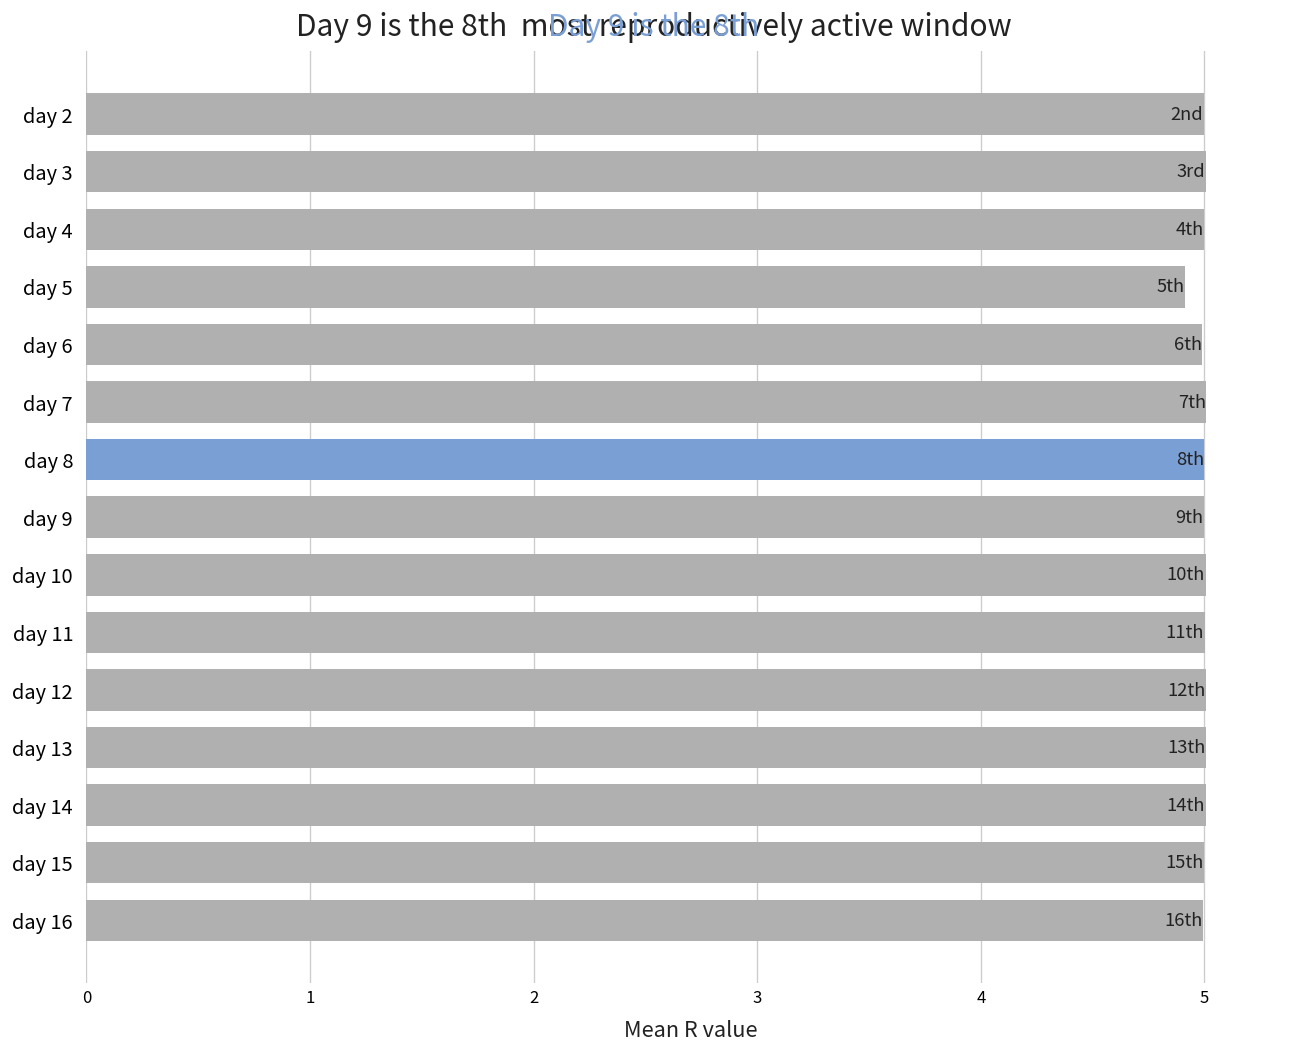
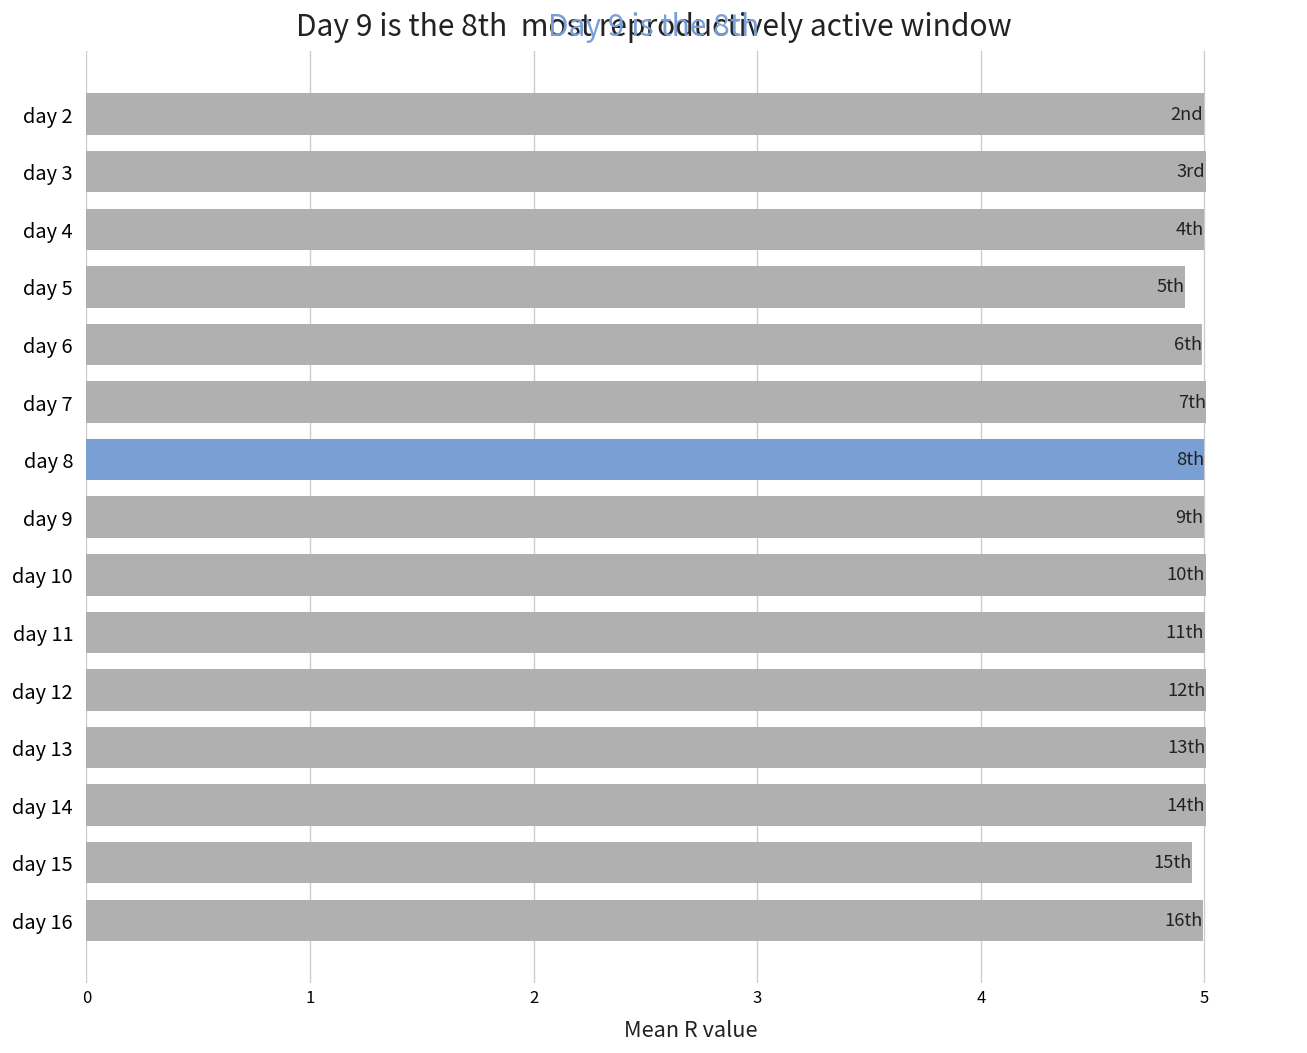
  {
-   "day 15": 5.00
+   "day 15": 4.94
  }
